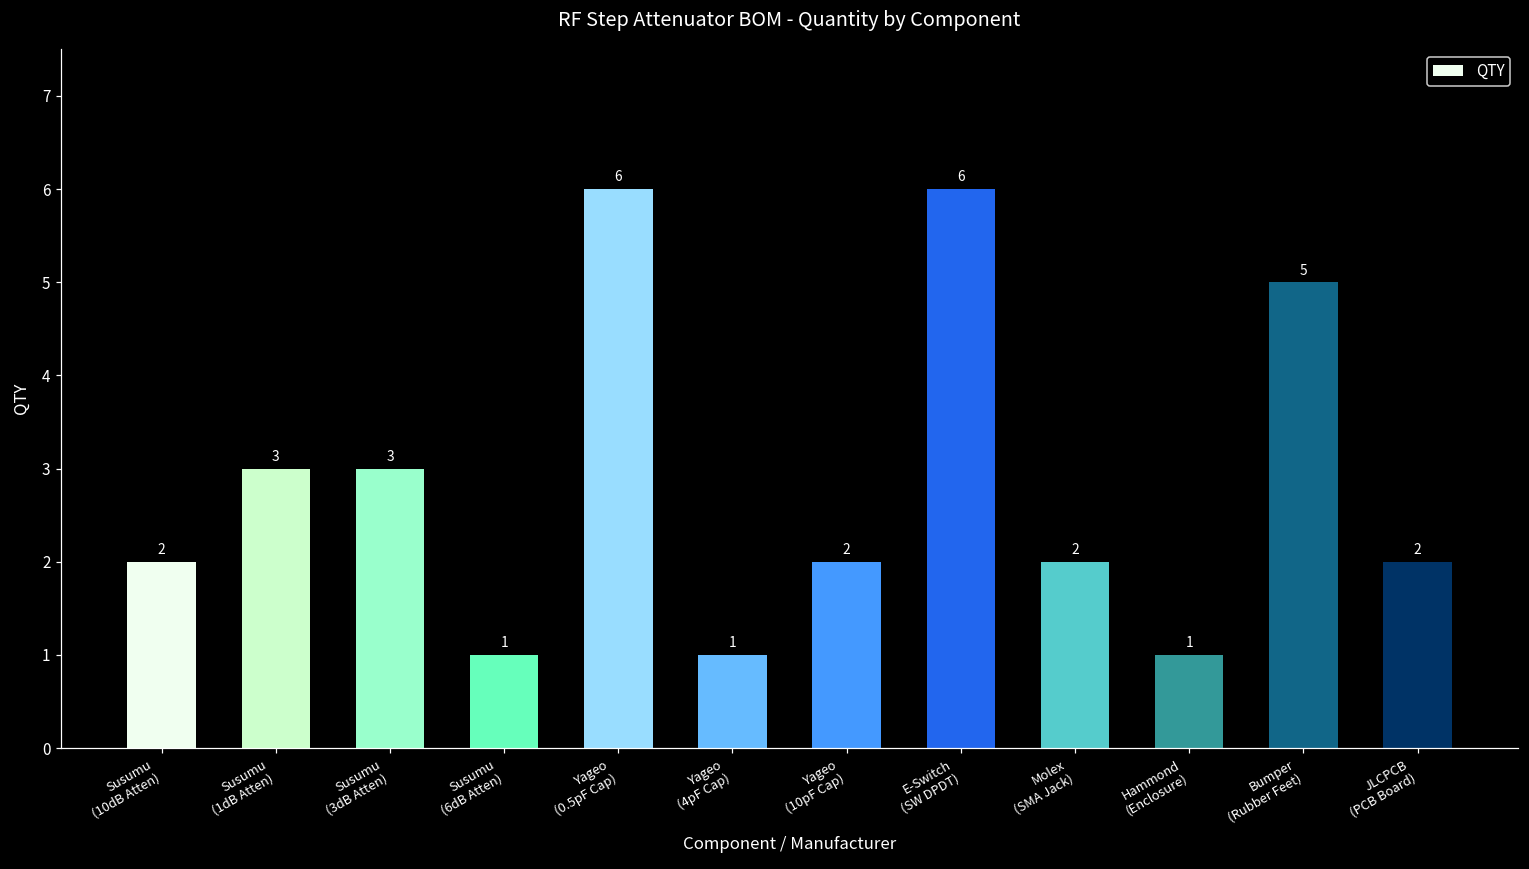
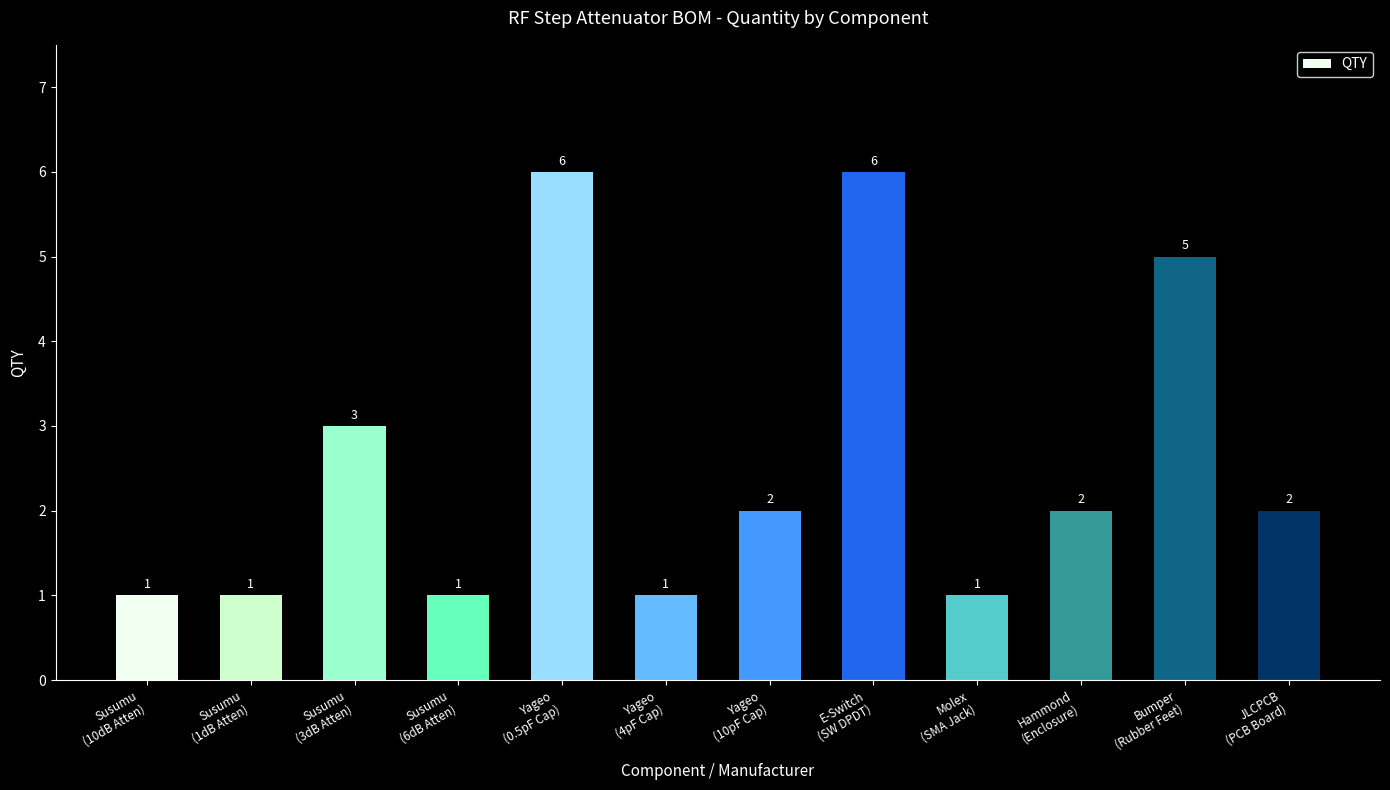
  {
-   "Susumu (10dB Atten)": 2,
-   "Susumu (1dB Atten)": 3,
+   "Susumu (10dB Atten)": 1,
+   "Susumu (1dB Atten)": 1,
    "Susumu (3dB Atten)": 3,
    "Susumu (6dB Atten)": 1,
    "Yageo (0.5pF Cap)": 6,
    "Yageo (4pF Cap)": 1,
    "Yageo (10pF Cap)": 2,
    "E-Switch (SW DPDT)": 6,
-   "Molex (SMA Jack)": 2,
-   "Hammond (Enclosure)": 1,
+   "Molex (SMA Jack)": 1,
+   "Hammond (Enclosure)": 2,
    "Bumper (Rubber Feet)": 5,
    "JLCPCB (PCB Board)": 2
  }
